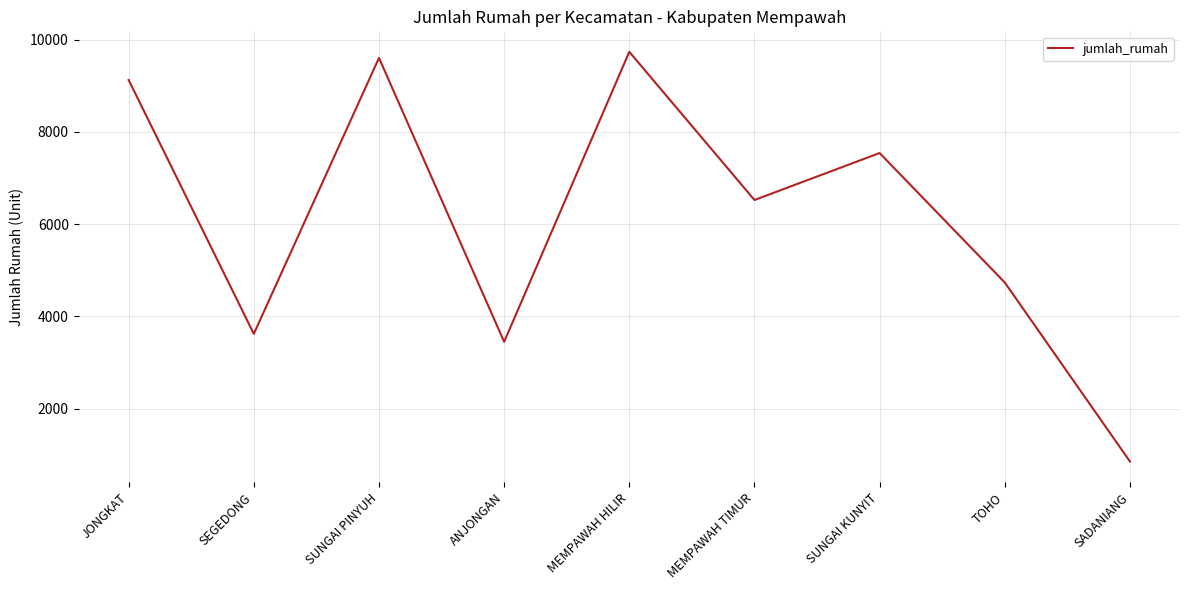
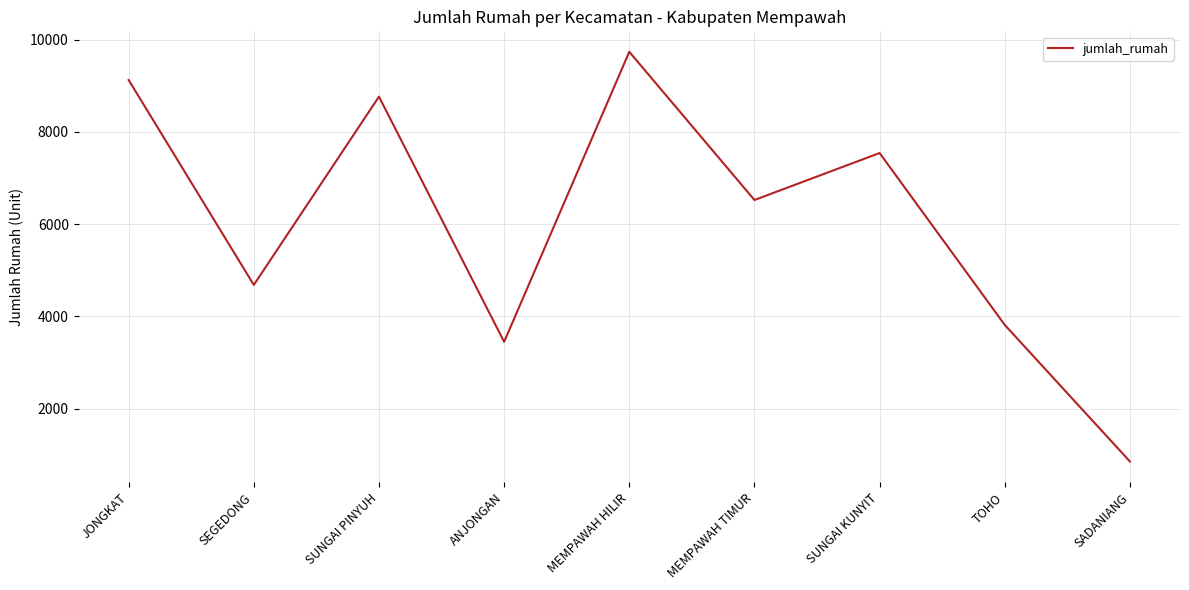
  {
    "JONGKAT": 9100,
-   "SEGEDONG": 3600,
-   "SUNGAI PINYUH": 9600,
+   "SEGEDONG": 4700,
+   "SUNGAI PINYUH": 8800,
    "ANJONGAN": 3400,
    "MEMPAWAH HILIR": 9700,
    "MEMPAWAH TIMUR": 6500,
    "SUNGAI KUNYIT": 7500,
-   "TOHO": 4700,
+   "TOHO": 3800,
    "SADANIANG": 900
  }
